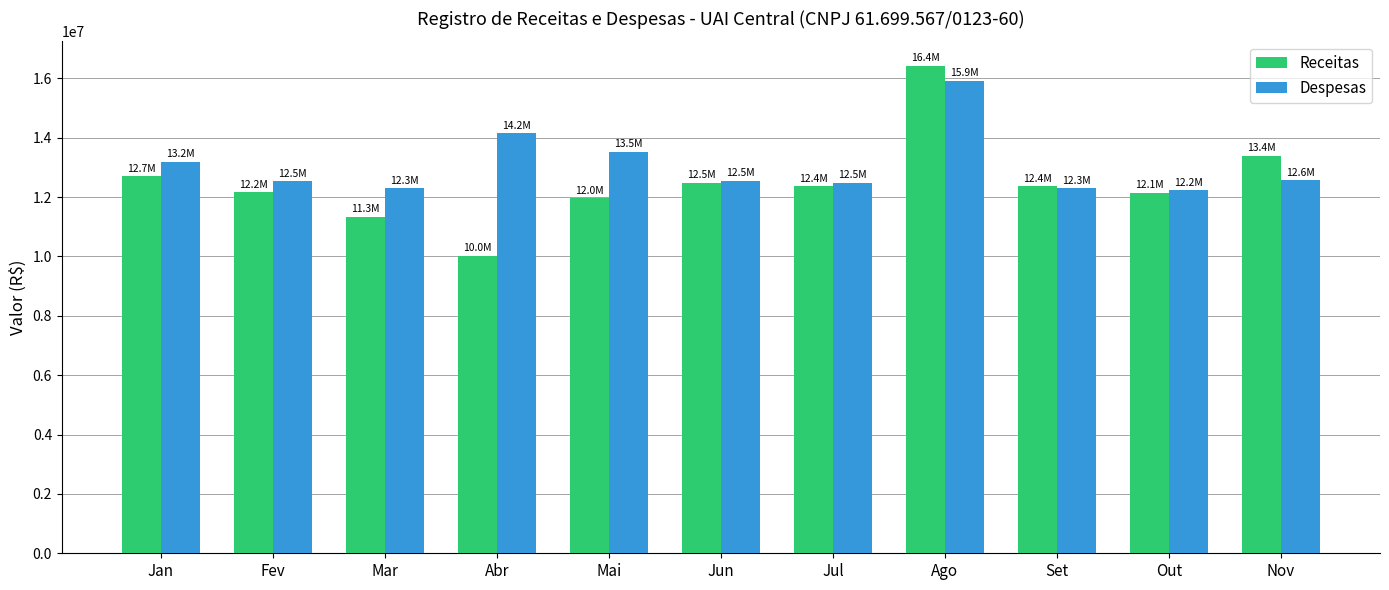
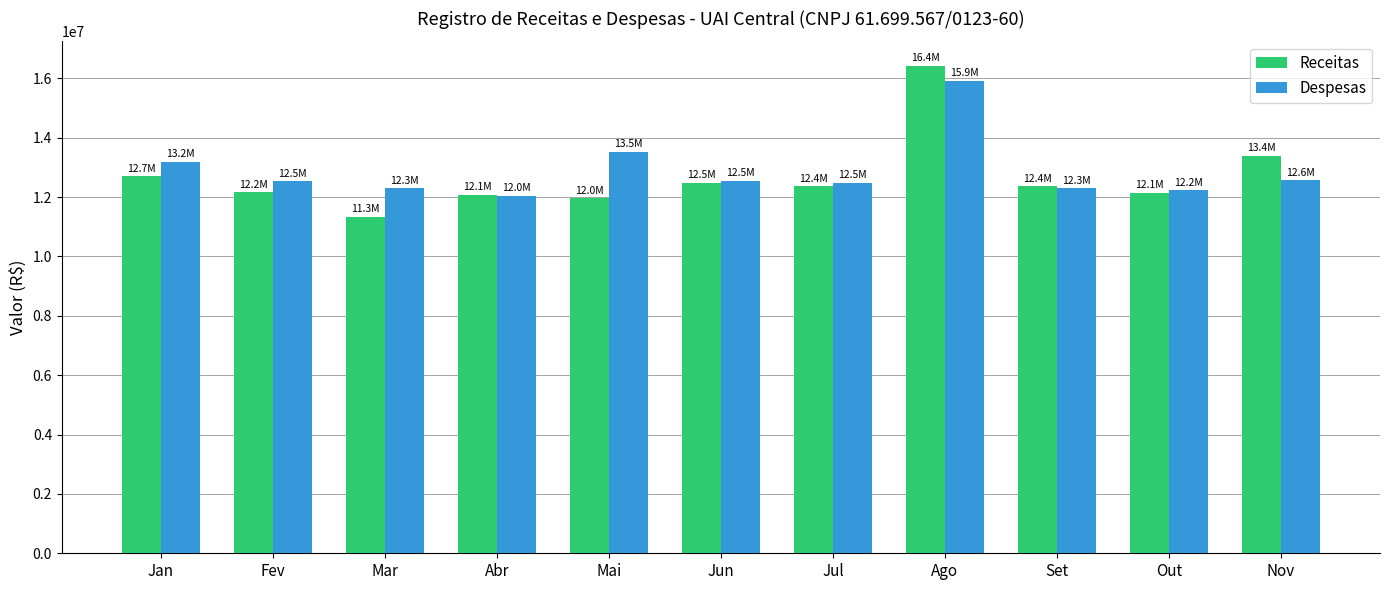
  {
    "Receitas": {
      "Jan": "12.7M",
      "Fev": "12.2M",
      "Mar": "11.3M",
-     "Abr": "10.0M",
+     "Abr": "12.1M",
      "Mai": "12.0M",
      "Jun": "12.5M",
      "Jul": "12.4M",
      "Ago": "16.4M",
      "Set": "12.4M",
      "Out": "12.1M",
      "Nov": "13.4M"
    },
    "Despesas": {
      "Jan": "13.2M",
      "Fev": "12.5M",
      "Mar": "12.3M",
-     "Abr": "14.2M",
+     "Abr": "12.0M",
      "Mai": "13.5M",
      "Jun": "12.5M",
      "Jul": "12.5M",
      "Ago": "15.9M",
      "Set": "12.3M",
      "Out": "12.2M",
      "Nov": "12.6M"
    }
  }
